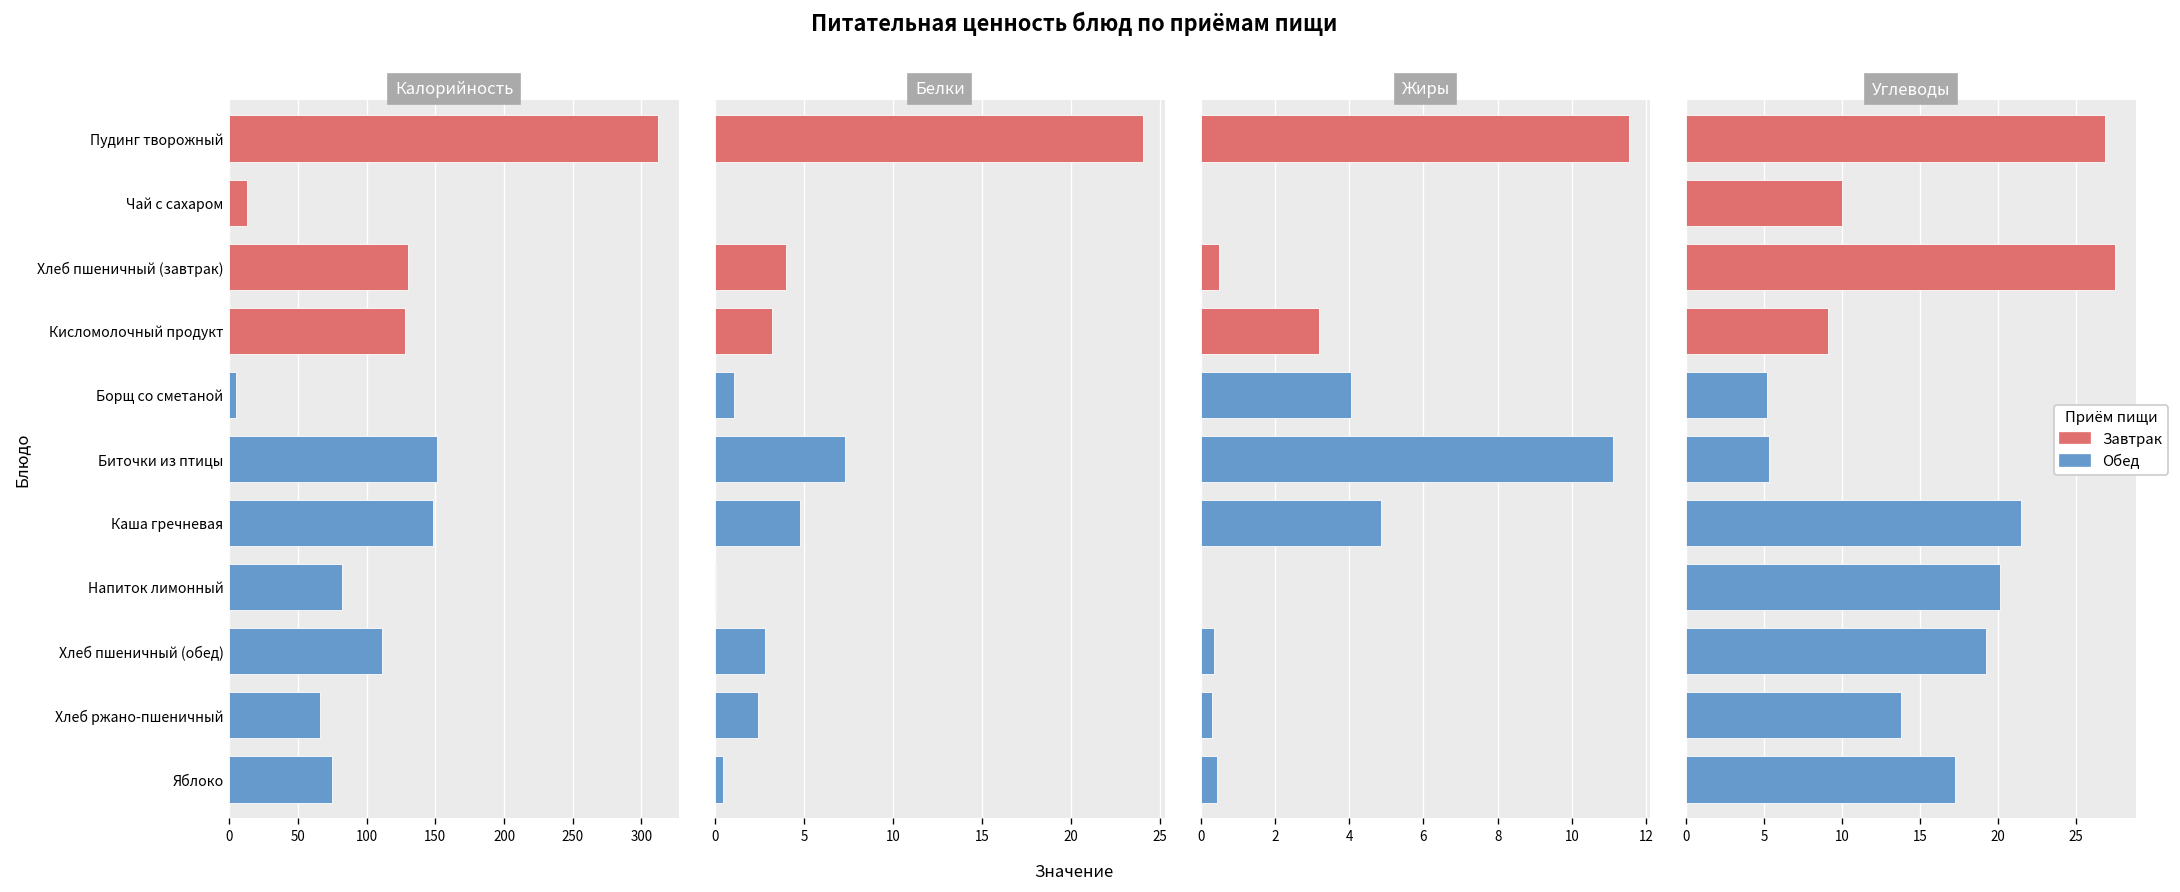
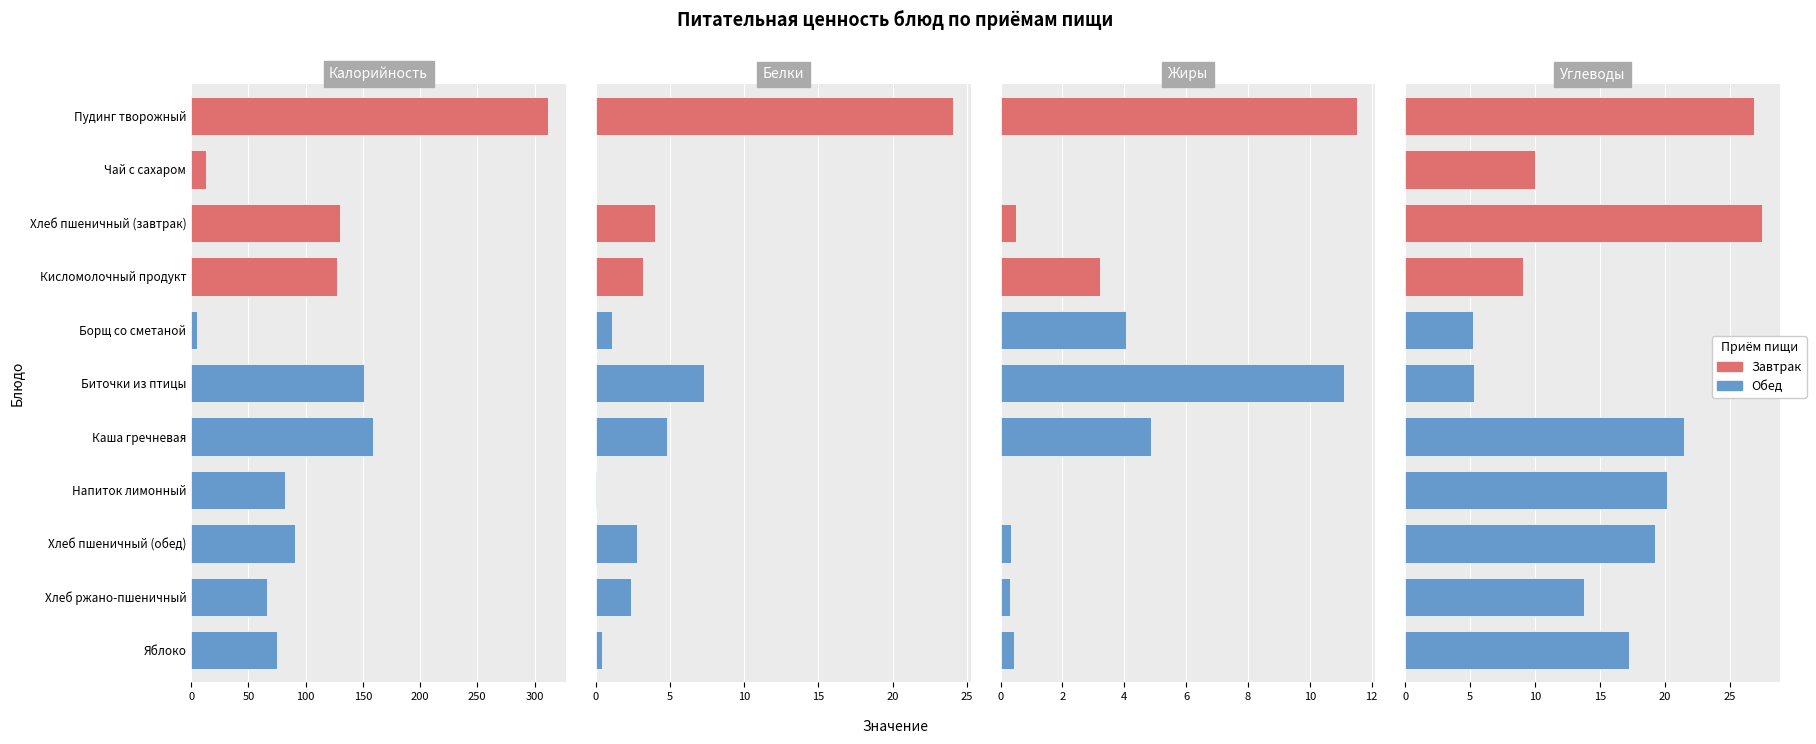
  {
    "Калорийность": {
      "Пудинг творожный": 312,
      "Чай с сахаром": 13,
      "Хлеб пшеничный (завтрак)": 130,
      "Кисломолочный продукт": 128,
      "Борщ со сметаной": 5,
      "Биточки из птицы": 151,
-     "Каша гречневая": 149,
+     "Каша гречневая": 159,
      "Напиток лимонный": 82,
-     "Хлеб пшеничный (обед)": 111,
+     "Хлеб пшеничный (обед)": 91,
      "Хлеб ржано-пшеничный": 66,
      "Яблоко": 75
    }
  }
